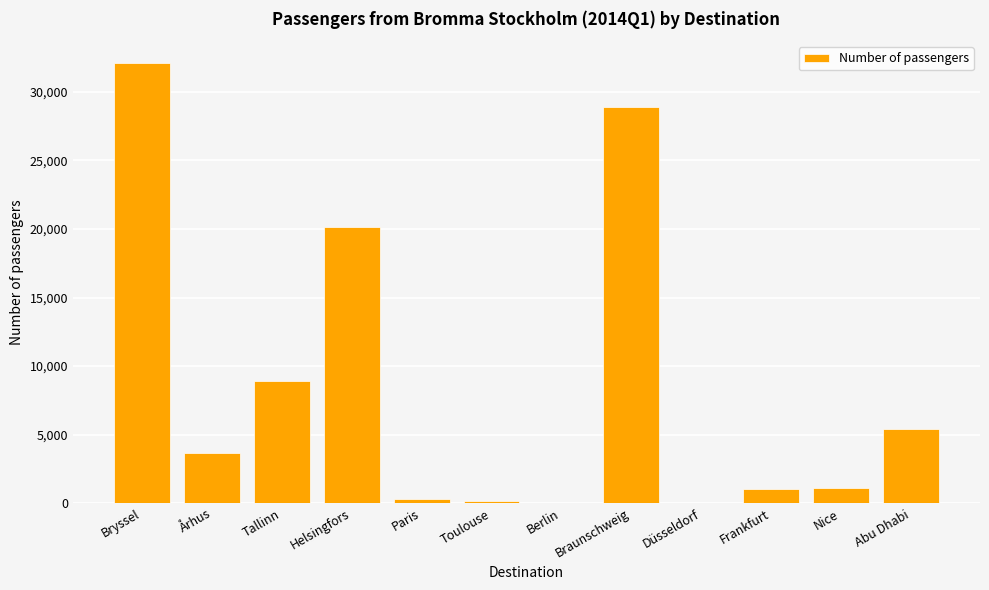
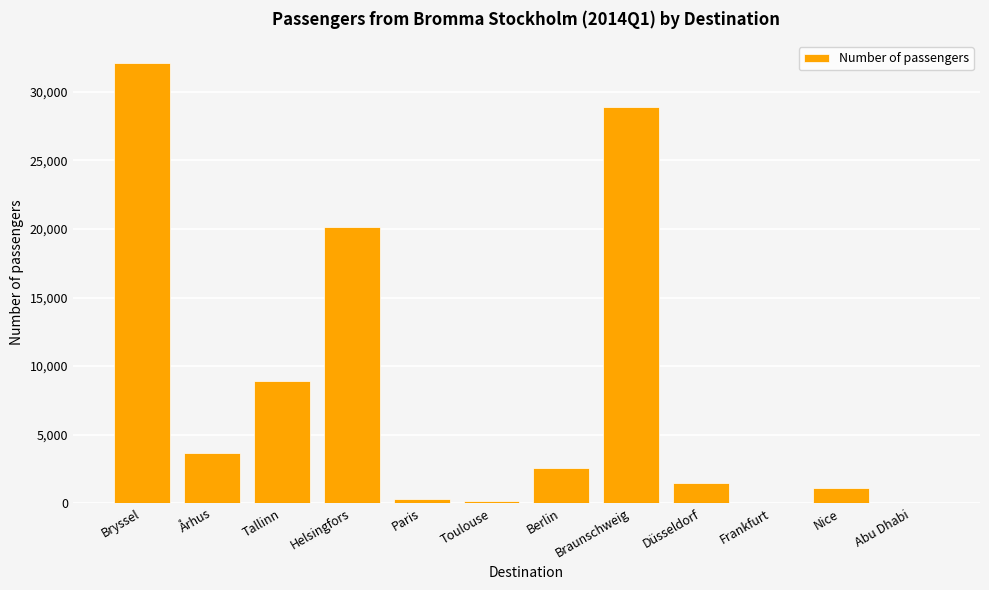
  {
    "Bryssel": "32,100",
    "Århus": "3,700",
    "Tallinn": "8,900",
    "Helsingfors": "20,100",
    "Paris": "300",
-   "Berlin": "0",
+   "Berlin": "2,600",
    "Braunschweig": "28,900",
-   "Düsseldorf": "0",
-   "Frankfurt": "1,100",
+   "Düsseldorf": "1,500",
+   "Frankfurt": "0",
    "Nice": "1,100",
-   "Abu Dhabi": "5,400"
+   "Abu Dhabi": "0"
  }
